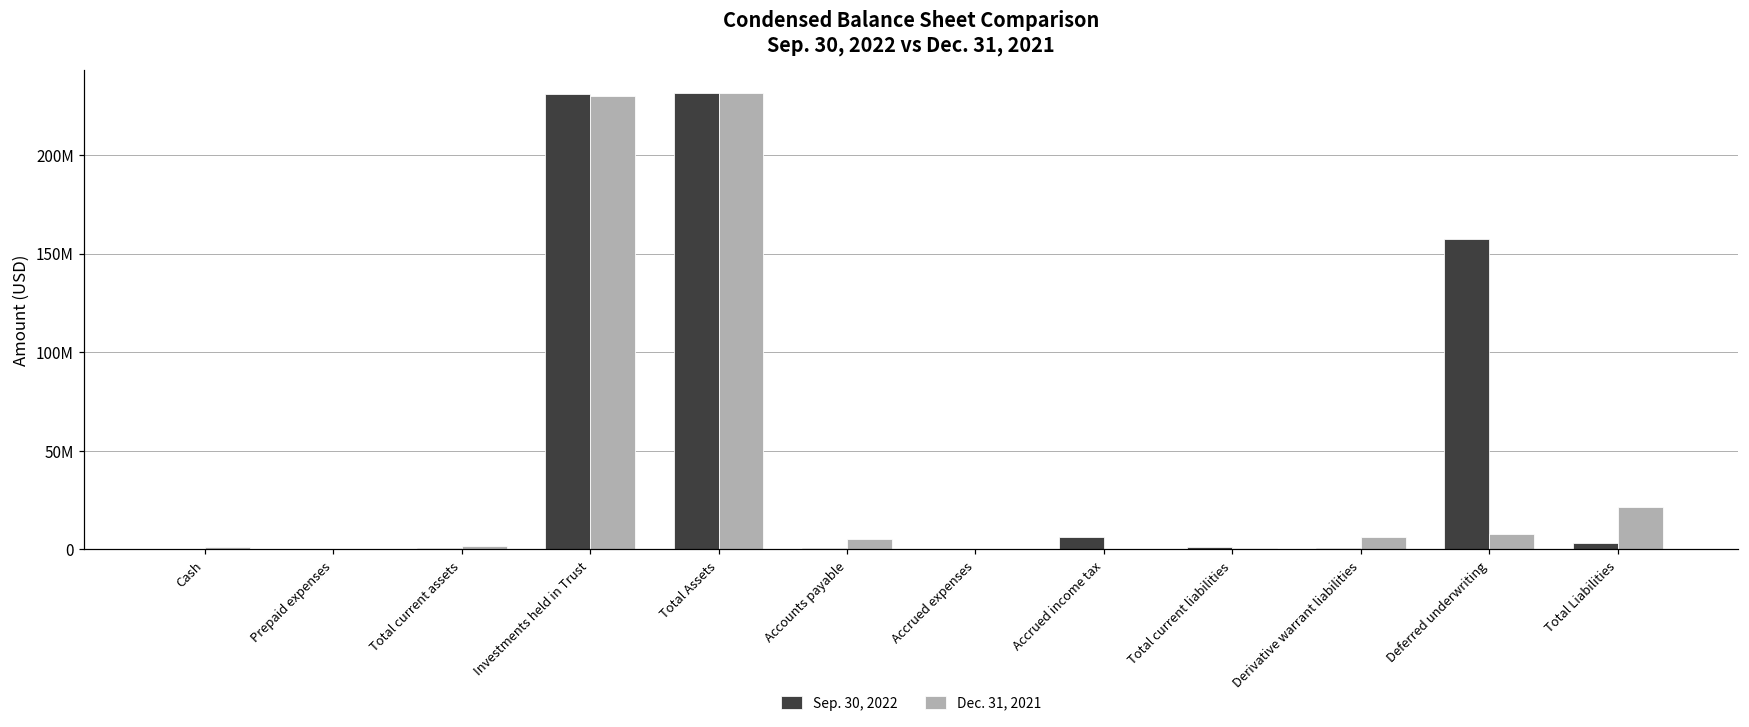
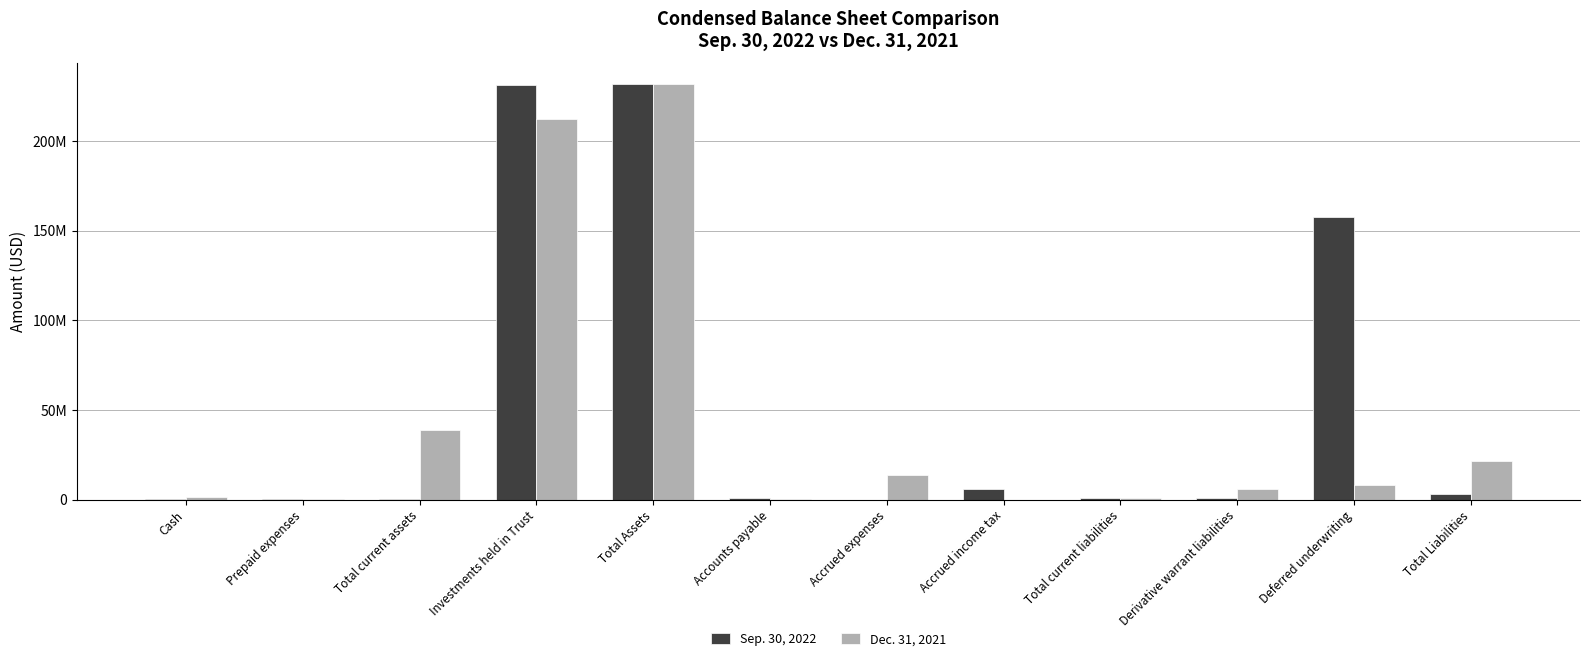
  {
    "Sep. 30, 2022": {
      "Investments held in Trust": 231000000,
      "Total Assets": 232000000,
      "Accrued income tax": 6000000,
      "Deferred underwriting": 158000000,
      "Total Liabilities": 3000000
    },
    "Dec. 31, 2021": {
-     "Total current assets": 2000000,
-     "Investments held in Trust": 230000000,
+     "Total current assets": 39000000,
+     "Investments held in Trust": 212000000,
      "Total Assets": 232000000,
-     "Accounts payable": 5000000,
-     "Accrued expenses": 0,
+     "Accounts payable": 0,
+     "Accrued expenses": 14000000,
      "Derivative warrant liabilities": 6000000,
      "Deferred underwriting": 8000000,
      "Total Liabilities": 21000000
    }
  }
